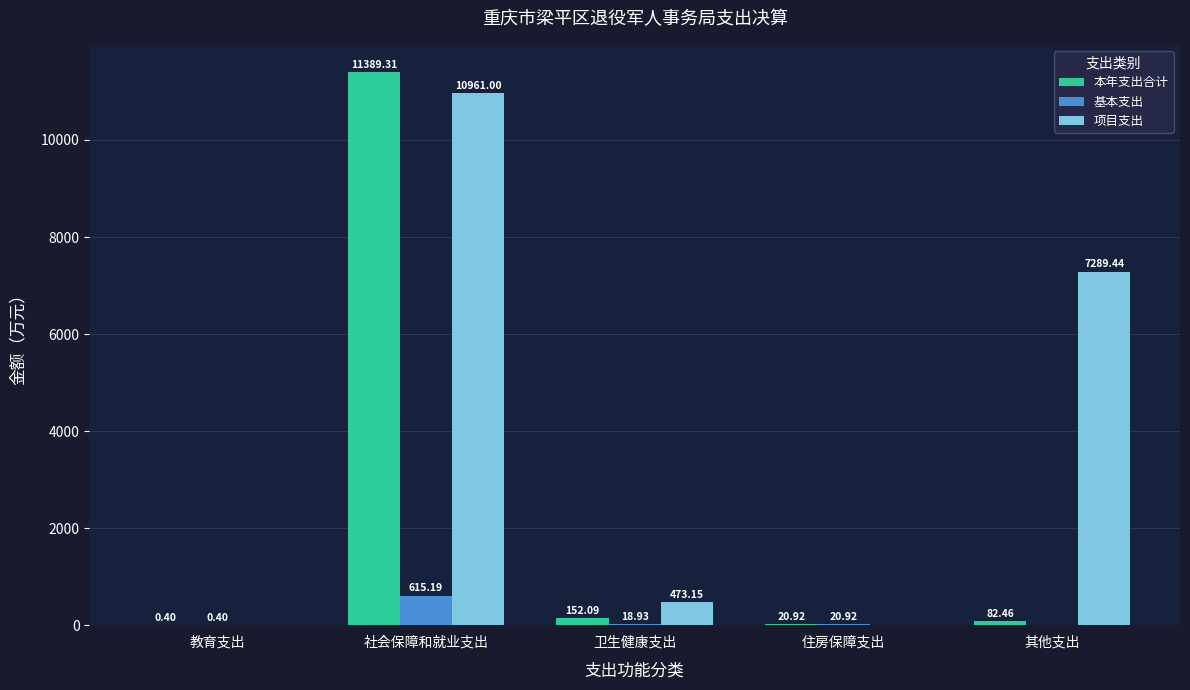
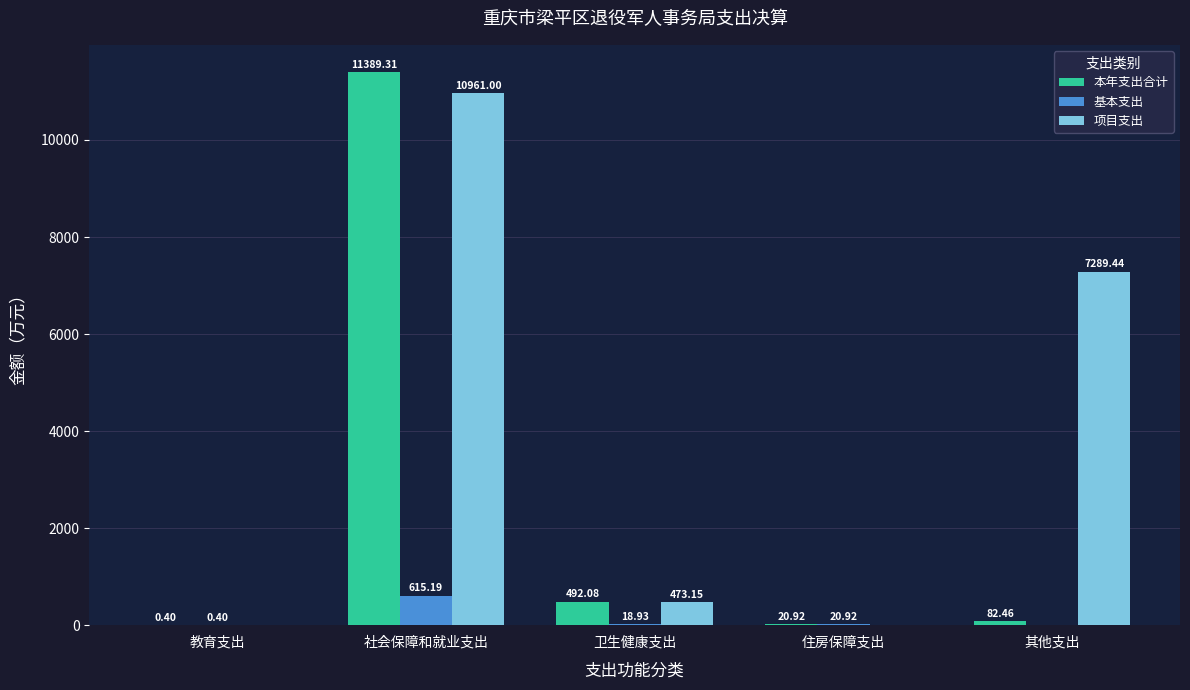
  {
    "本年支出合计": {
      "教育支出": 0.40,
      "社会保障和就业支出": 11389.31,
-     "卫生健康支出": 152.09,
+     "卫生健康支出": 492.08,
      "住房保障支出": 20.92,
      "其他支出": 82.46
    },
    "基本支出": {
      "教育支出": 0.40,
      "社会保障和就业支出": 615.19,
      "卫生健康支出": 18.93,
      "住房保障支出": 20.92
    },
    "项目支出": {
      "社会保障和就业支出": 10961.00,
      "卫生健康支出": 473.15,
      "其他支出": 7289.44
    }
  }
